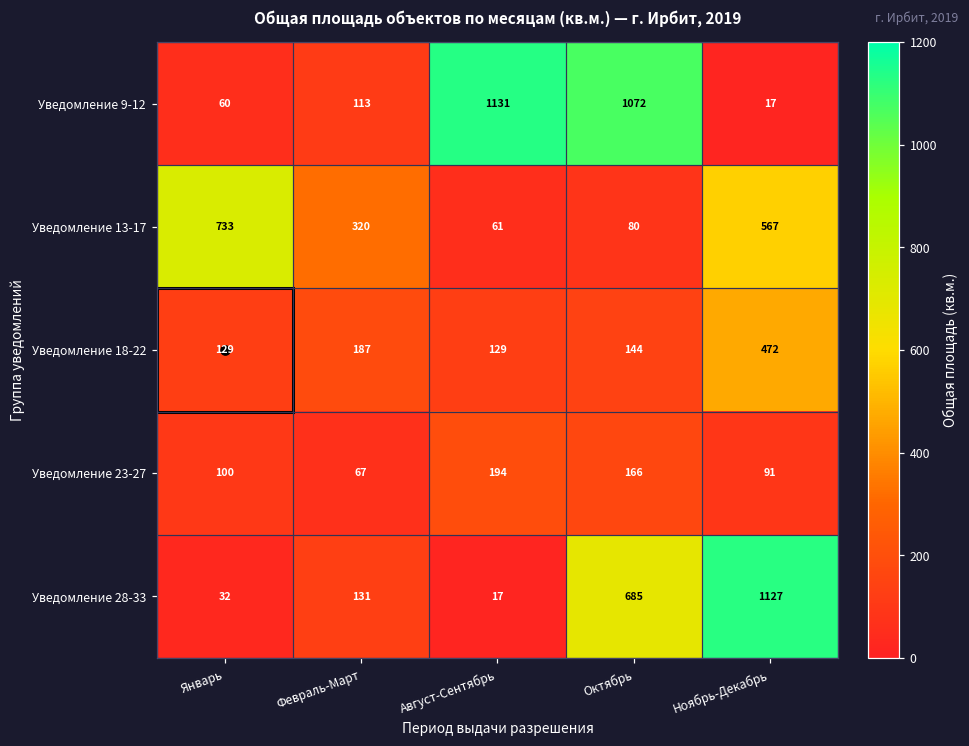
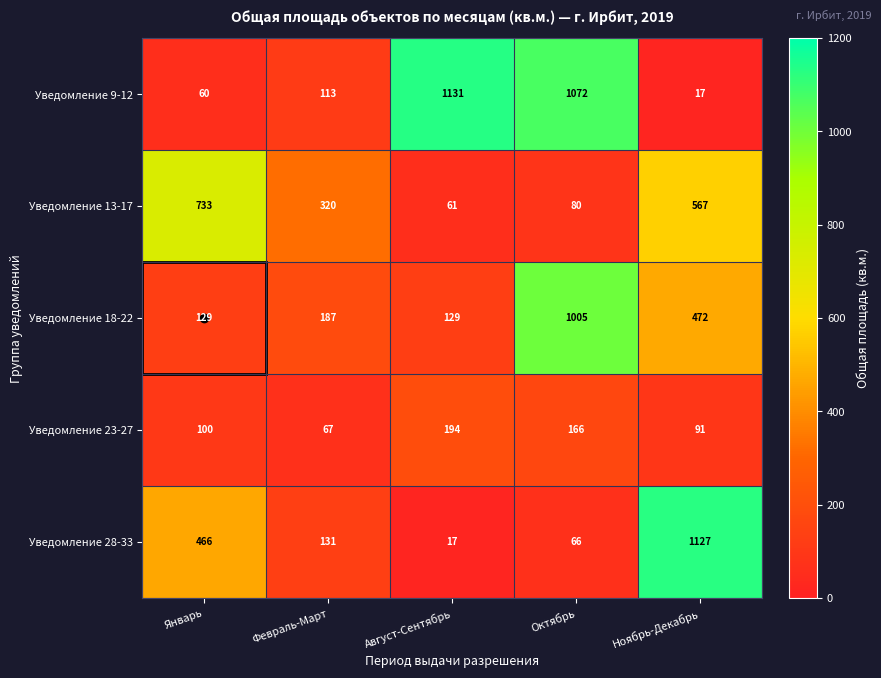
  {
    "Уведомление 9-12": {
      "Январь": 60,
      "Февраль-Март": 113,
      "Август-Сентябрь": 1131,
      "Октябрь": 1072,
      "Ноябрь-Декабрь": 17
    },
    "Уведомление 13-17": {
      "Январь": 733,
      "Февраль-Март": 320,
      "Август-Сентябрь": 61,
      "Октябрь": 80,
      "Ноябрь-Декабрь": 567
    },
    "Уведомление 18-22": {
      "Февраль-Март": 187,
      "Август-Сентябрь": 129,
-     "Октябрь": 144,
+     "Октябрь": 1005,
      "Ноябрь-Декабрь": 472
    },
    "Уведомление 23-27": {
      "Январь": 100,
      "Февраль-Март": 67,
      "Август-Сентябрь": 194,
      "Октябрь": 166,
      "Ноябрь-Декабрь": 91
    },
    "Уведомление 28-33": {
-     "Январь": 32,
+     "Январь": 466,
      "Февраль-Март": 131,
      "Август-Сентябрь": 17,
-     "Октябрь": 685,
+     "Октябрь": 66,
      "Ноябрь-Декабрь": 1127
    }
  }
